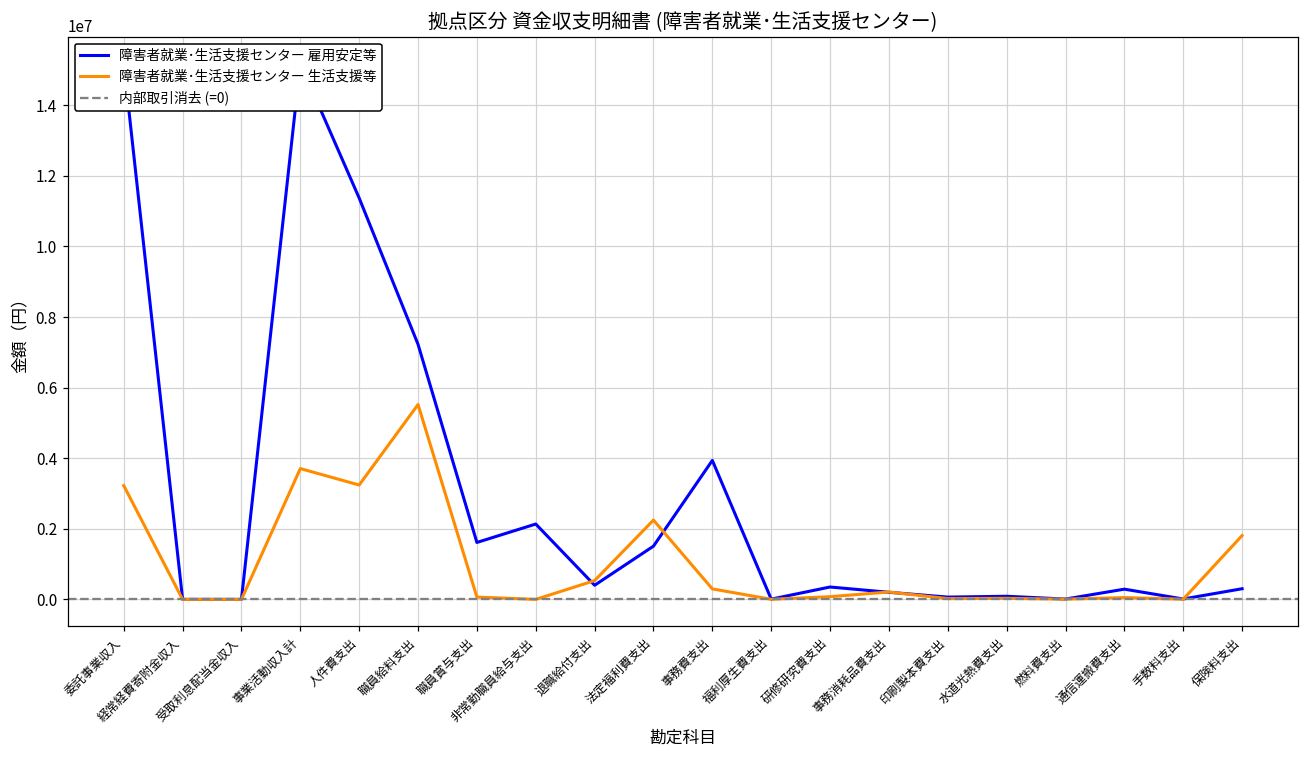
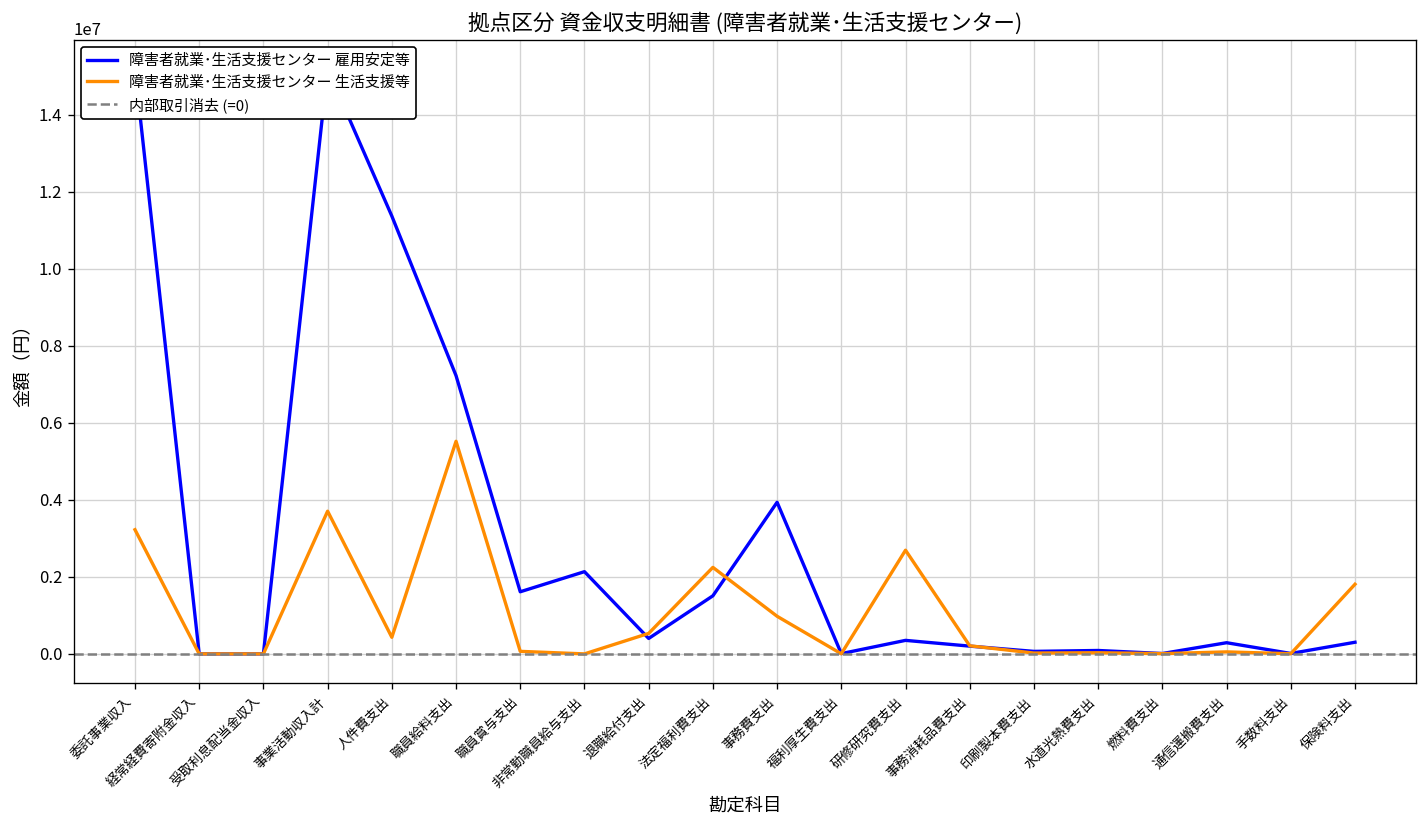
  {
    "障害者就業･生活支援センター 雇用安定等": {
      "人件費支出": 11400000,
      "職員給料支出": 7200000,
      "職員賞与支出": 1600000,
      "非常勤職員給与支出": 2100000,
      "退職給付支出": 400000,
      "法定福利費支出": 1500000,
      "事務費支出": 3900000,
      "研修研究費支出": 400000,
      "通信運搬費支出": 300000,
      "保険料支出": 300000
    },
    "障害者就業･生活支援センター 生活支援等": {
      "委託事業収入": 3200000,
      "事業活動収入計": 3700000,
-     "人件費支出": 3200000,
+     "人件費支出": 400000,
      "職員給料支出": 5500000,
      "職員賞与支出": 100000,
      "非常勤職員給与支出": 0,
      "退職給付支出": 500000,
      "法定福利費支出": 2200000,
-     "事務費支出": 300000,
-     "研修研究費支出": 100000,
+     "事務費支出": 1000000,
+     "研修研究費支出": 2700000,
      "通信運搬費支出": 100000,
      "保険料支出": 1800000
    }
  }
